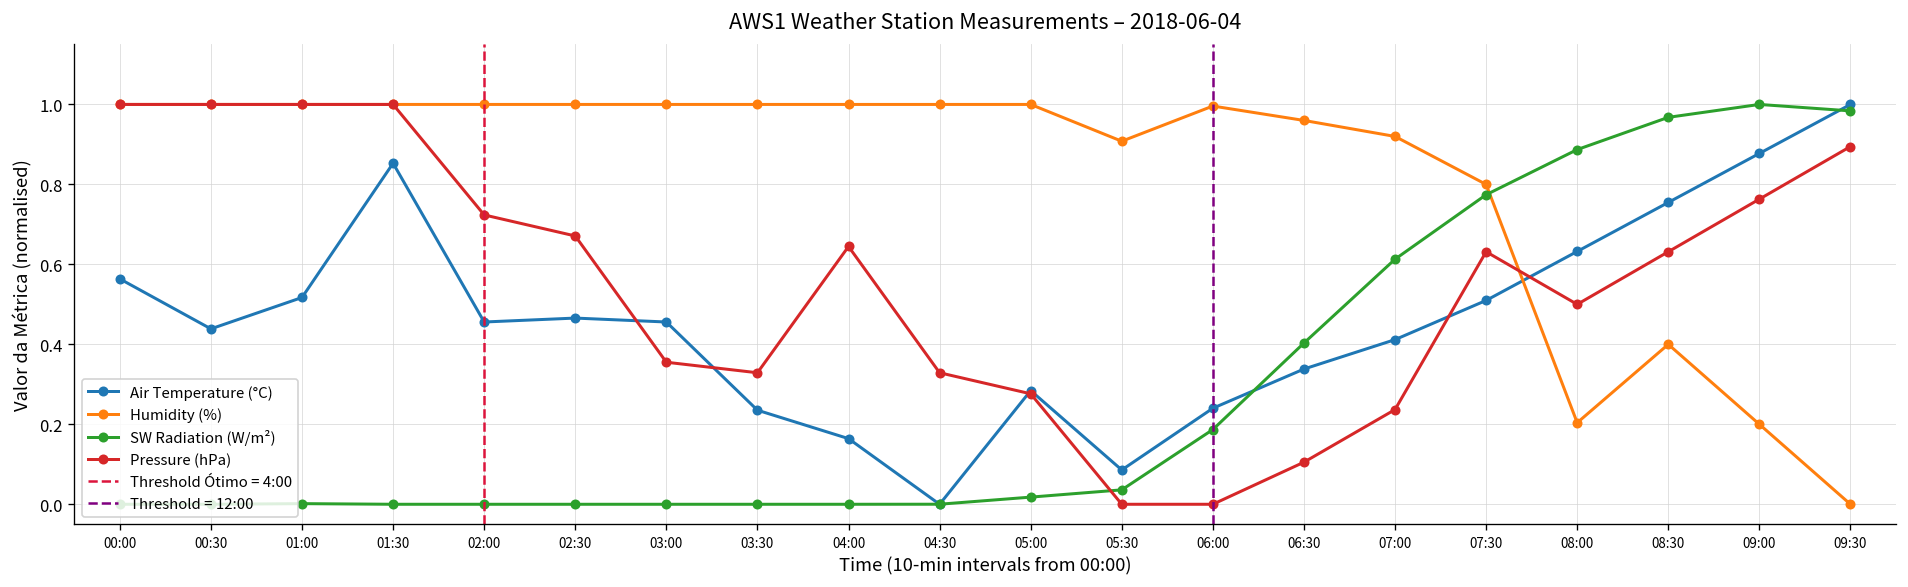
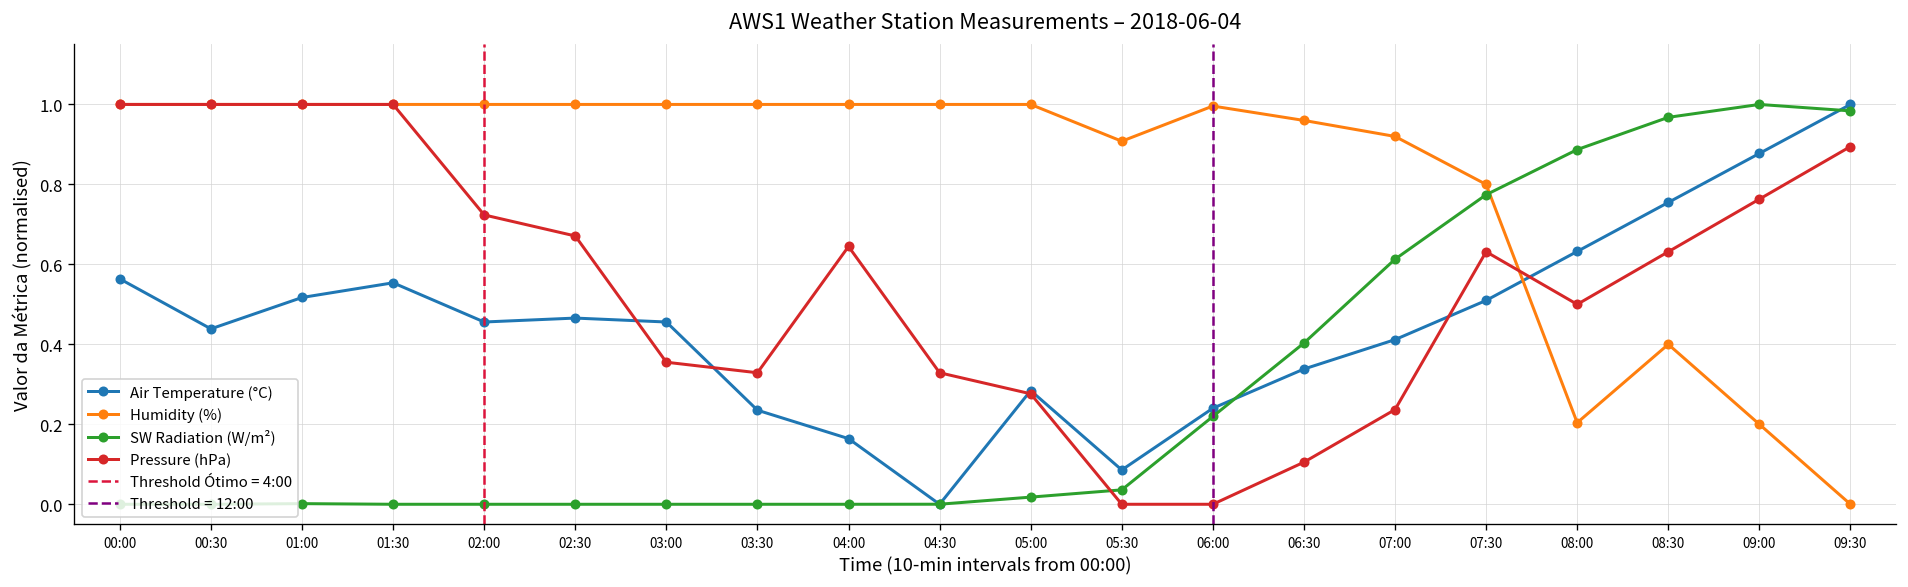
  {
    "Air Temperature (°C)": {
      "00:00": 0.56,
      "00:30": 0.44,
      "01:00": 0.52,
-     "01:30": 0.85,
+     "01:30": 0.55,
      "02:00": 0.46,
      "02:30": 0.47,
      "03:00": 0.46,
      "03:30": 0.24,
      "04:00": 0.16,
      "05:00": 0.28,
      "05:30": 0.09,
      "06:00": 0.24,
      "06:30": 0.34,
      "07:00": 0.41,
      "07:30": 0.51,
      "08:00": 0.63,
      "08:30": 0.75,
      "09:00": 0.88,
      "09:30": 1.00
    },
    "Humidity (%)": {
      "02:00": 1.00,
      "02:30": 1.00,
      "03:00": 1.00,
      "03:30": 1.00,
      "04:00": 1.00,
      "04:30": 1.00,
      "05:00": 1.00,
      "05:30": 0.91,
      "06:00": 1.00,
      "06:30": 0.96,
      "07:00": 0.92,
      "07:30": 0.80,
      "08:00": 0.20,
      "08:30": 0.40,
      "09:00": 0.20,
      "09:30": 0.00
    },
    "SW Radiation (W/m²)": {
      "01:00": 0.00,
      "01:30": 0.00,
      "02:00": 0.00,
      "02:30": 0.00,
      "03:00": 0.00,
      "03:30": 0.00,
      "04:00": 0.00,
      "05:00": 0.02,
      "05:30": 0.04,
-     "06:00": 0.19,
+     "06:00": 0.22,
      "06:30": 0.40,
      "07:00": 0.61,
      "07:30": 0.77,
      "08:00": 0.89,
      "08:30": 0.97,
      "09:00": 1.00,
      "09:30": 0.98
    },
    "Pressure (hPa)": {
      "02:00": 0.72,
      "02:30": 0.67,
      "03:00": 0.36,
      "03:30": 0.33,
      "04:00": 0.64,
      "04:30": 0.33,
      "05:00": 0.28,
      "05:30": 0.00,
      "06:00": 0.00,
      "06:30": 0.11,
      "07:00": 0.24,
      "07:30": 0.63,
      "08:00": 0.50,
      "08:30": 0.63,
      "09:00": 0.76,
      "09:30": 0.89
    }
  }
